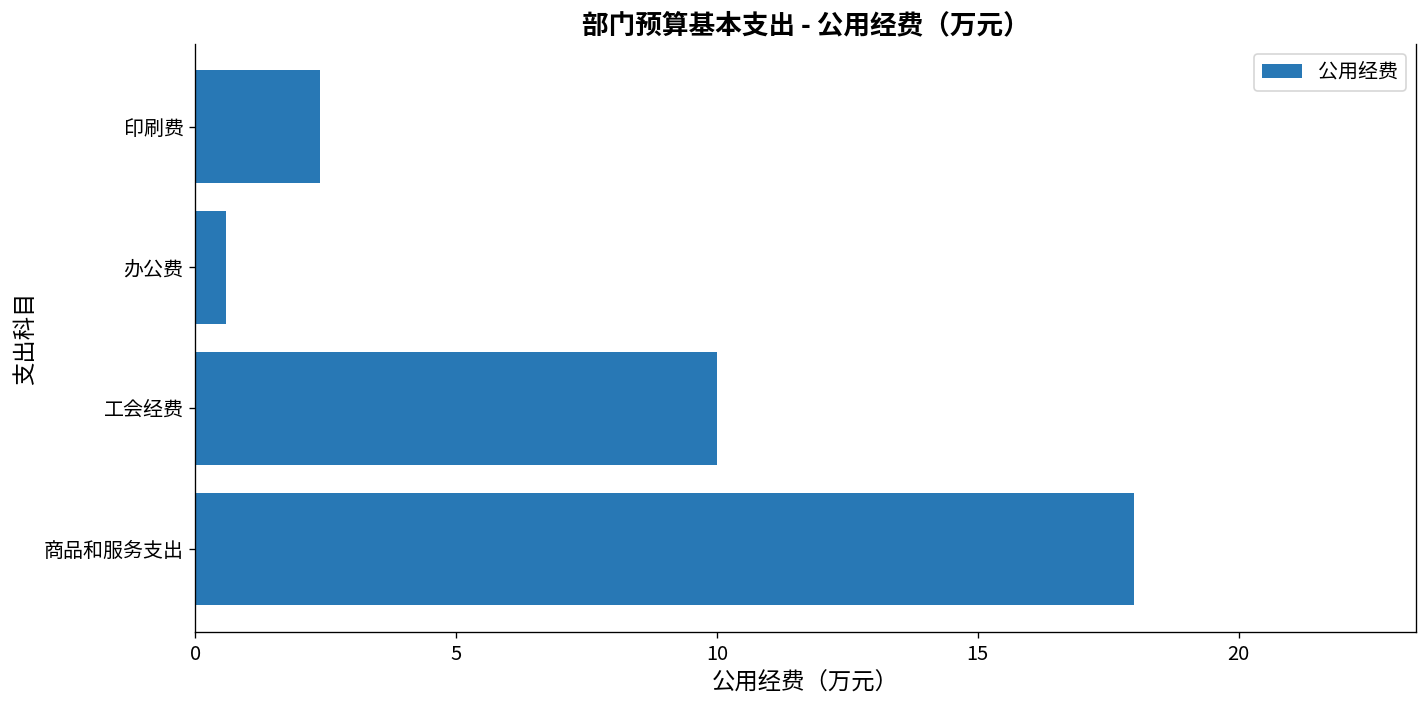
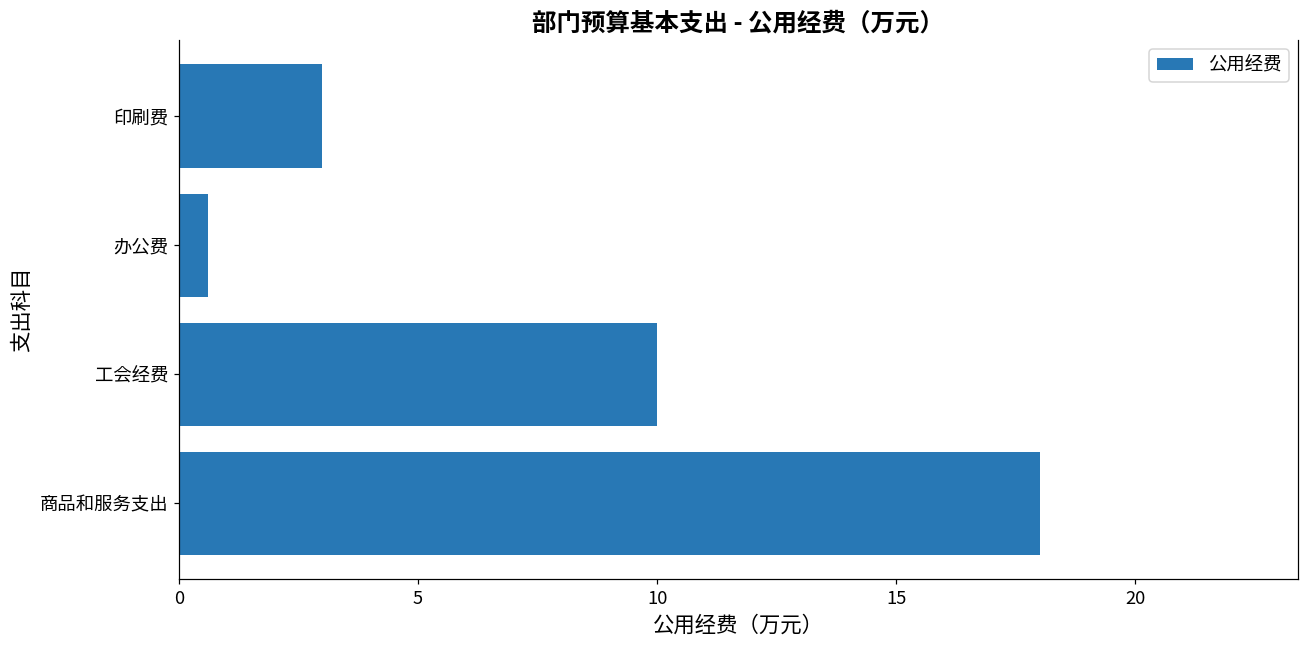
  {
-   "印刷费": 2.4,
+   "印刷费": 3.0,
    "办公费": 0.6,
    "工会经费": 10.0,
    "商品和服务支出": 18.0
  }
